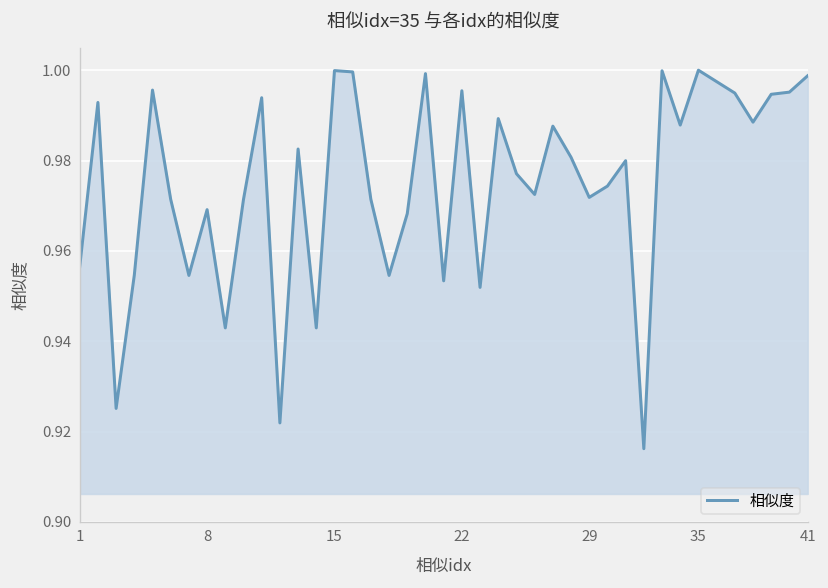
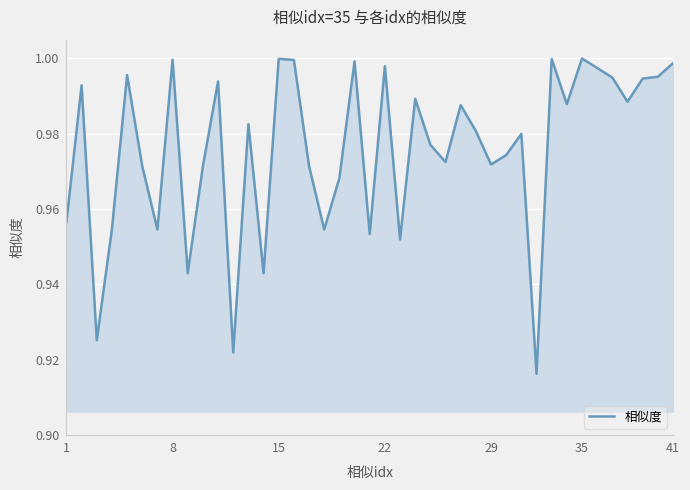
  {
    "1": 0.957,
-   "8": 0.969,
+   "8": 1.000,
    "15": 1.000,
-   "22": 0.995,
+   "22": 0.998,
    "29": 0.972,
    "35": 1.000,
    "41": 0.999
  }
